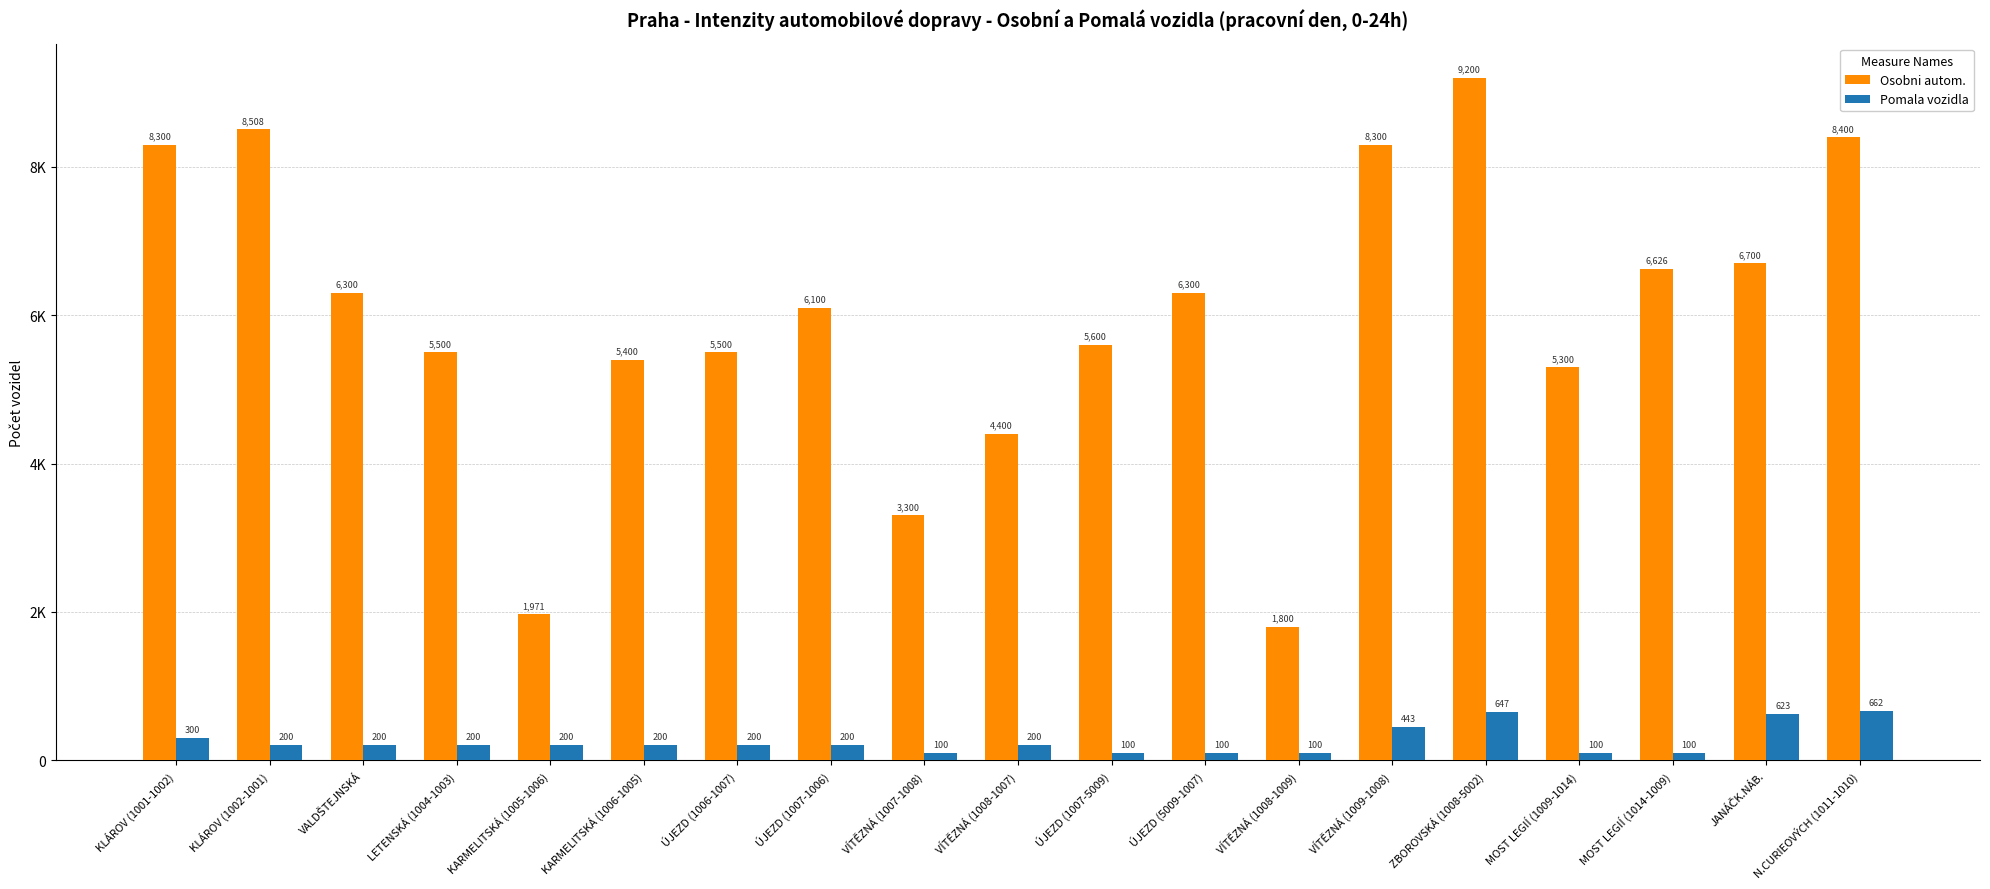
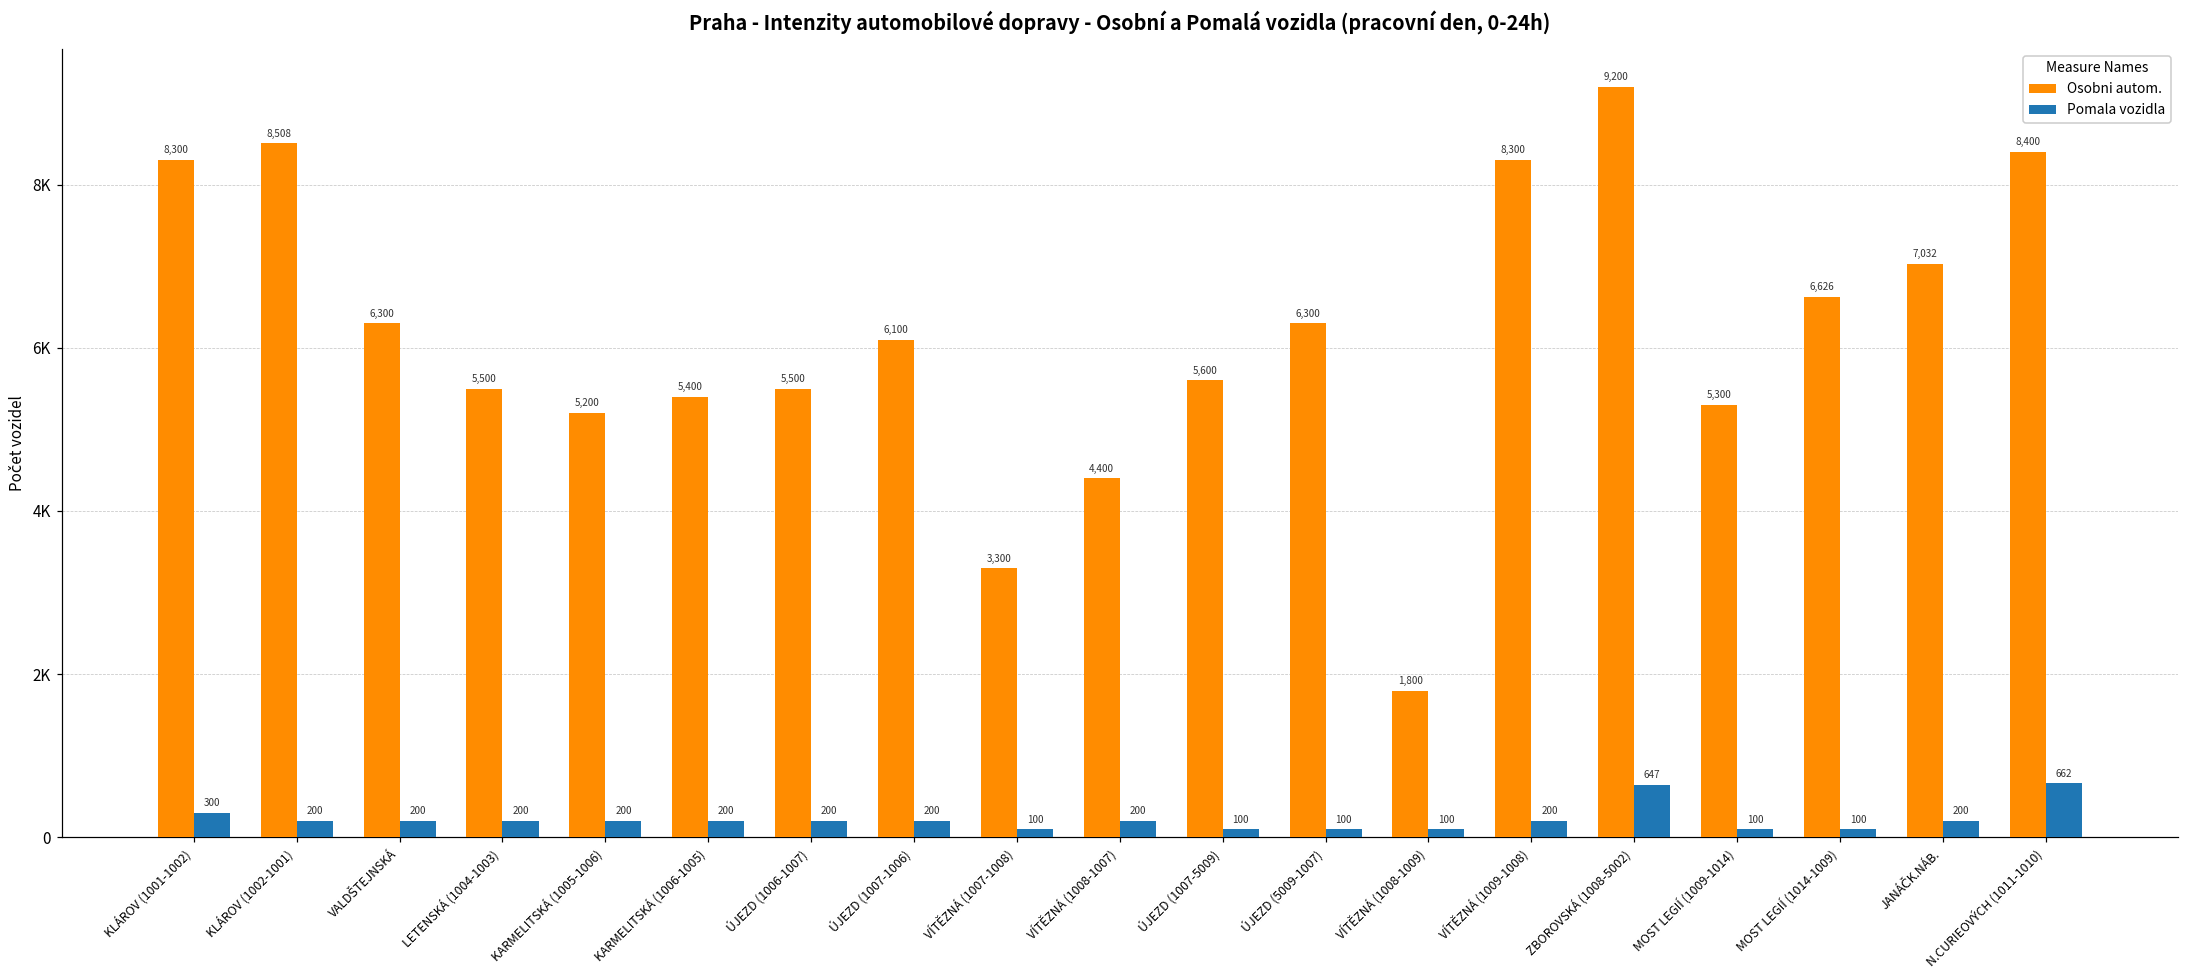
  {
    "Osobni autom.": {
      "KLÁROV (1001-1002)": "8,300",
      "KLÁROV (1002-1001)": "8,508",
      "VALDŠTEJNSKÁ": "6,300",
      "LETENSKÁ (1004-1003)": "5,500",
-     "KARMELITSKÁ (1005-1006)": "1,971",
+     "KARMELITSKÁ (1005-1006)": "5,200",
      "KARMELITSKÁ (1006-1005)": "5,400",
      "ÚJEZD (1006-1007)": "5,500",
      "ÚJEZD (1007-1006)": "6,100",
      "VÍTĚZNÁ (1007-1008)": "3,300",
      "VÍTĚZNÁ (1008-1007)": "4,400",
      "ÚJEZD (1007-5009)": "5,600",
      "ÚJEZD (5009-1007)": "6,300",
      "VÍTĚZNÁ (1008-1009)": "1,800",
      "VÍTĚZNÁ (1009-1008)": "8,300",
      "ZBOROVSKÁ (1008-5002)": "9,200",
      "MOST LEGIÍ (1009-1014)": "5,300",
      "MOST LEGIÍ (1014-1009)": "6,626",
-     "JANÁČK.NÁB.": "6,700",
+     "JANÁČK.NÁB.": "7,032",
      "N.CURIEOVÝCH (1011-1010)": "8,400"
    },
    "Pomala vozidla": {
      "KLÁROV (1001-1002)": "300",
      "KLÁROV (1002-1001)": "200",
      "VALDŠTEJNSKÁ": "200",
      "LETENSKÁ (1004-1003)": "200",
      "KARMELITSKÁ (1005-1006)": "200",
      "KARMELITSKÁ (1006-1005)": "200",
      "ÚJEZD (1006-1007)": "200",
      "ÚJEZD (1007-1006)": "200",
      "VÍTĚZNÁ (1007-1008)": "100",
      "VÍTĚZNÁ (1008-1007)": "200",
      "ÚJEZD (1007-5009)": "100",
      "ÚJEZD (5009-1007)": "100",
      "VÍTĚZNÁ (1008-1009)": "100",
-     "VÍTĚZNÁ (1009-1008)": "443",
+     "VÍTĚZNÁ (1009-1008)": "200",
      "ZBOROVSKÁ (1008-5002)": "647",
      "MOST LEGIÍ (1009-1014)": "100",
      "MOST LEGIÍ (1014-1009)": "100",
-     "JANÁČK.NÁB.": "623",
+     "JANÁČK.NÁB.": "200",
      "N.CURIEOVÝCH (1011-1010)": "662"
    }
  }
